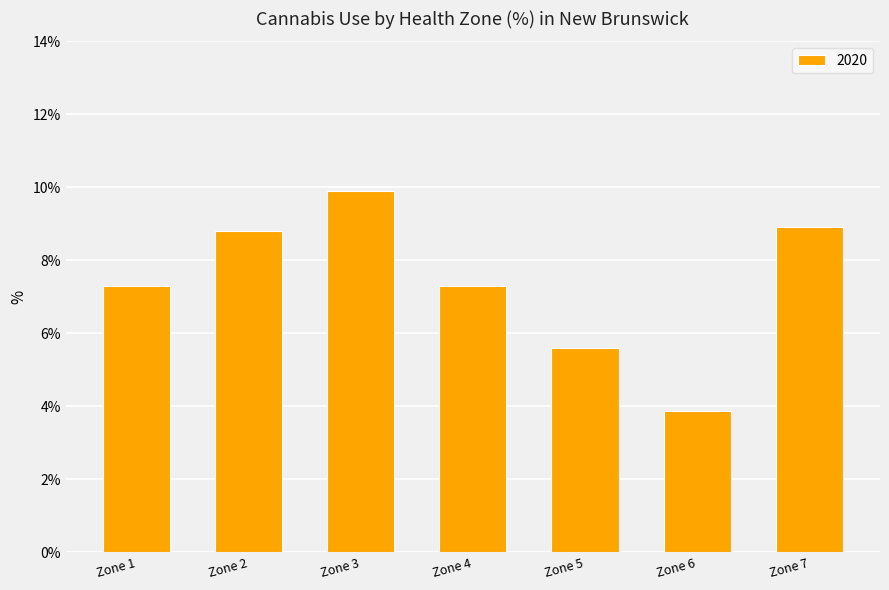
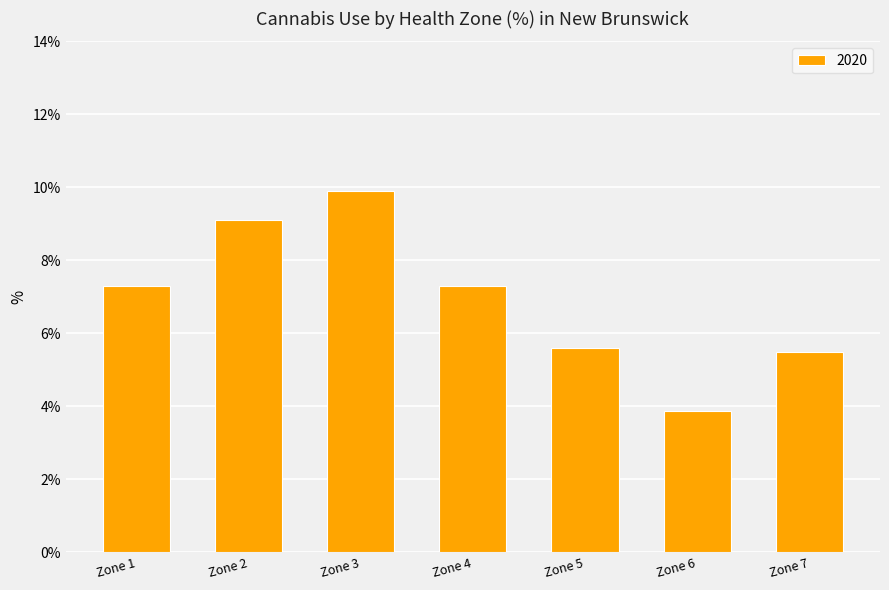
  {
    "Zone 1": "7.3%",
-   "Zone 2": "8.8%",
+   "Zone 2": "9.1%",
    "Zone 3": "9.9%",
    "Zone 4": "7.3%",
    "Zone 5": "5.6%",
    "Zone 6": "3.9%",
-   "Zone 7": "8.9%"
+   "Zone 7": "5.5%"
  }
